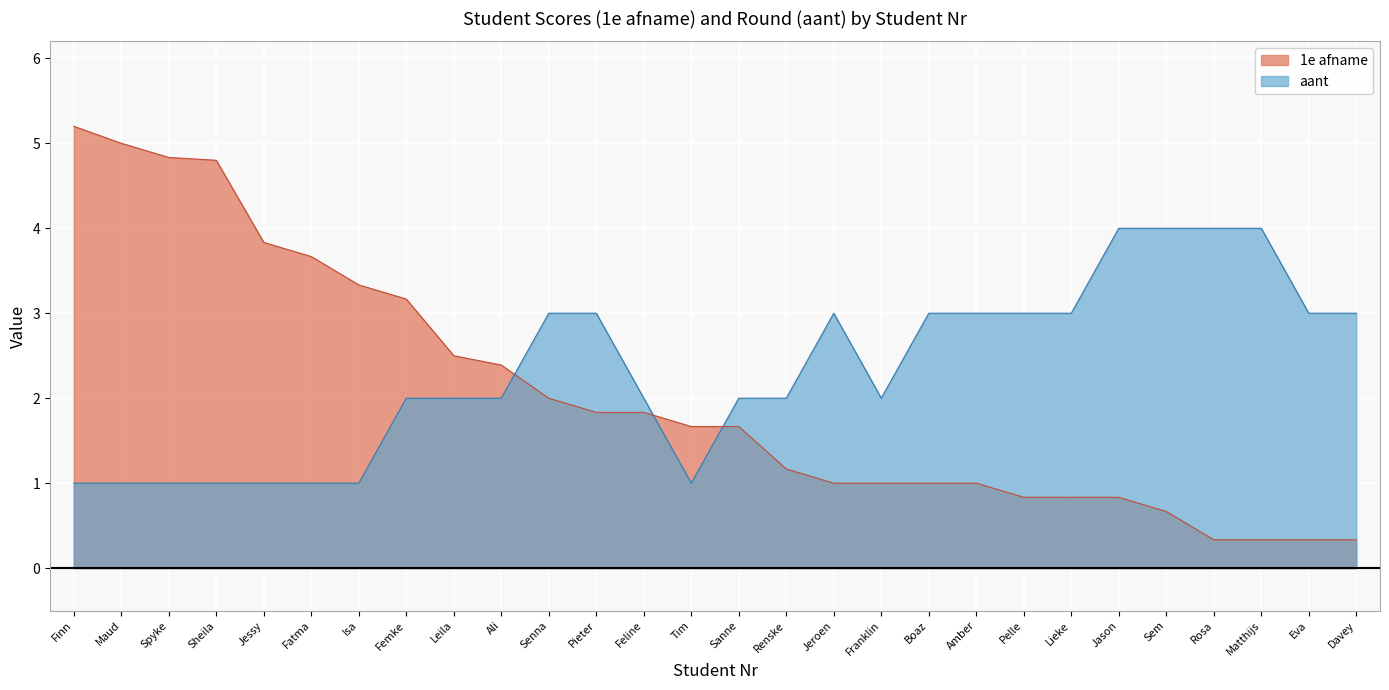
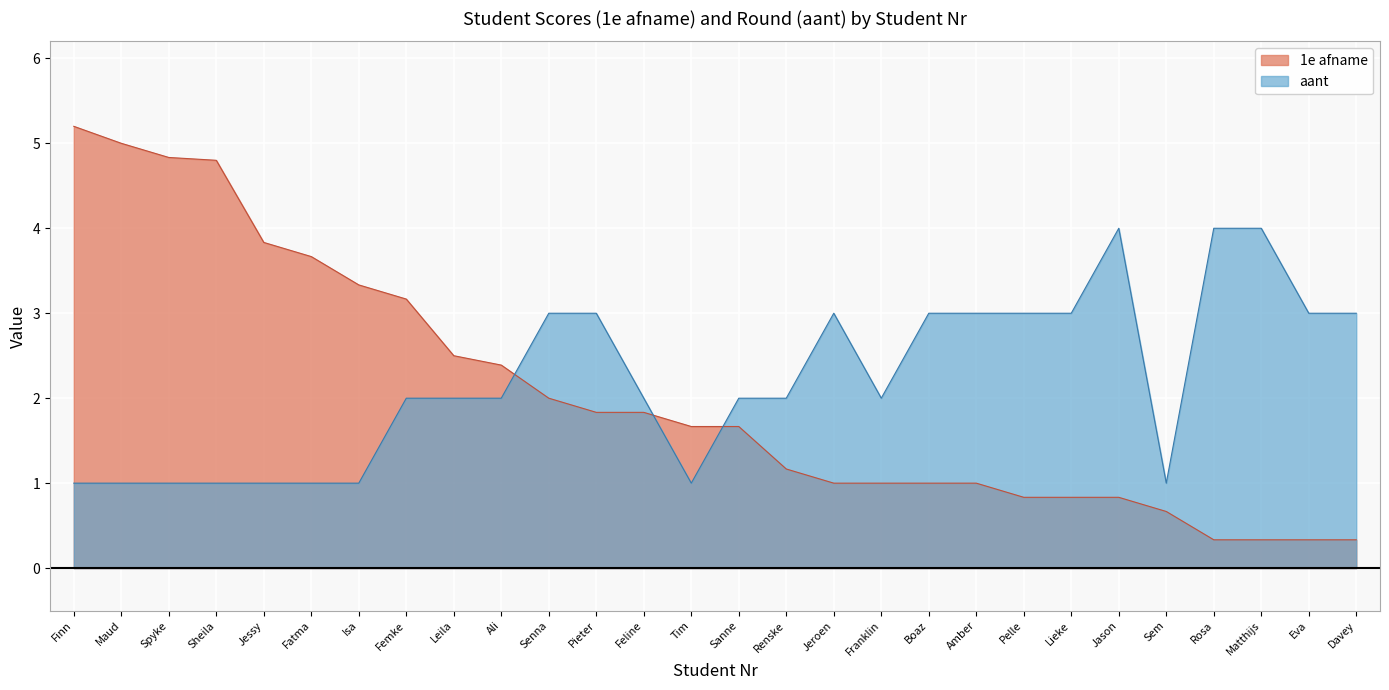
  {
    "1e afname": {
      "Finn": 5.2,
      "Maud": 5,
      "Spyke": 4.8,
      "Sheila": 4.8,
      "Jessy": 3.8,
      "Fatma": 3.7,
      "Isa": 3.3,
      "Femke": 3.2,
      "Leila": 2.5,
      "Ali": 2.4,
      "Senna": 2,
      "Pieter": 1.8,
      "Feline": 1.8,
      "Tim": 1.7,
      "Sanne": 1.7,
      "Renske": 1.2,
      "Jeroen": 1,
      "Franklin": 1,
      "Boaz": 1,
      "Amber": 1,
      "Pelle": 0.8,
      "Lieke": 0.8,
      "Jason": 0.8,
      "Sem": 0.7,
      "Rosa": 0.3,
      "Matthijs": 0.3,
      "Eva": 0.3,
      "Davey": 0.3
    },
    "aant": {
      "Finn": 1,
      "Maud": 1,
      "Spyke": 1,
      "Sheila": 1,
      "Jessy": 1,
      "Fatma": 1,
      "Isa": 1,
      "Femke": 2,
      "Leila": 2,
      "Ali": 2,
      "Senna": 3,
      "Pieter": 3,
      "Feline": 2,
      "Tim": 1,
      "Sanne": 2,
      "Renske": 2,
      "Jeroen": 3,
      "Franklin": 2,
      "Boaz": 3,
      "Amber": 3,
      "Pelle": 3,
      "Lieke": 3,
      "Jason": 4,
-     "Sem": 4,
+     "Sem": 1,
      "Rosa": 4,
      "Matthijs": 4,
      "Eva": 3,
      "Davey": 3
    }
  }
